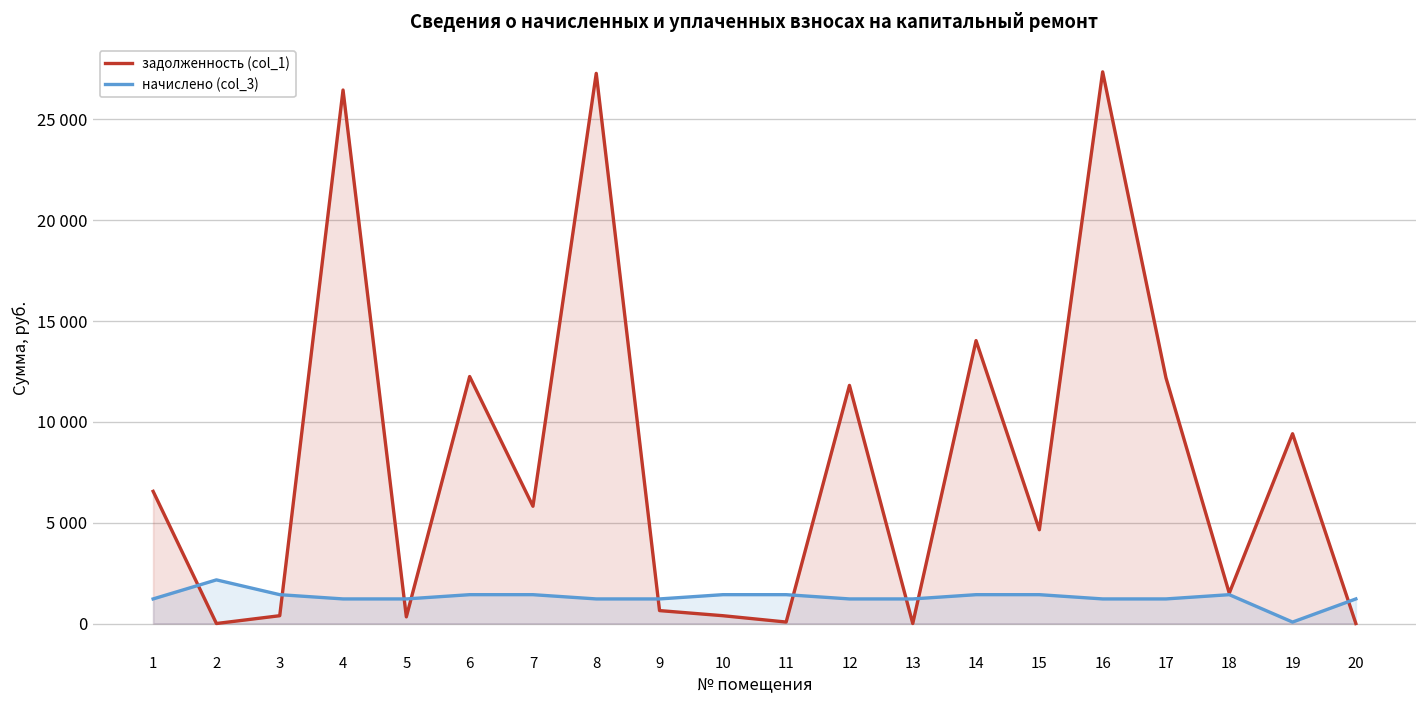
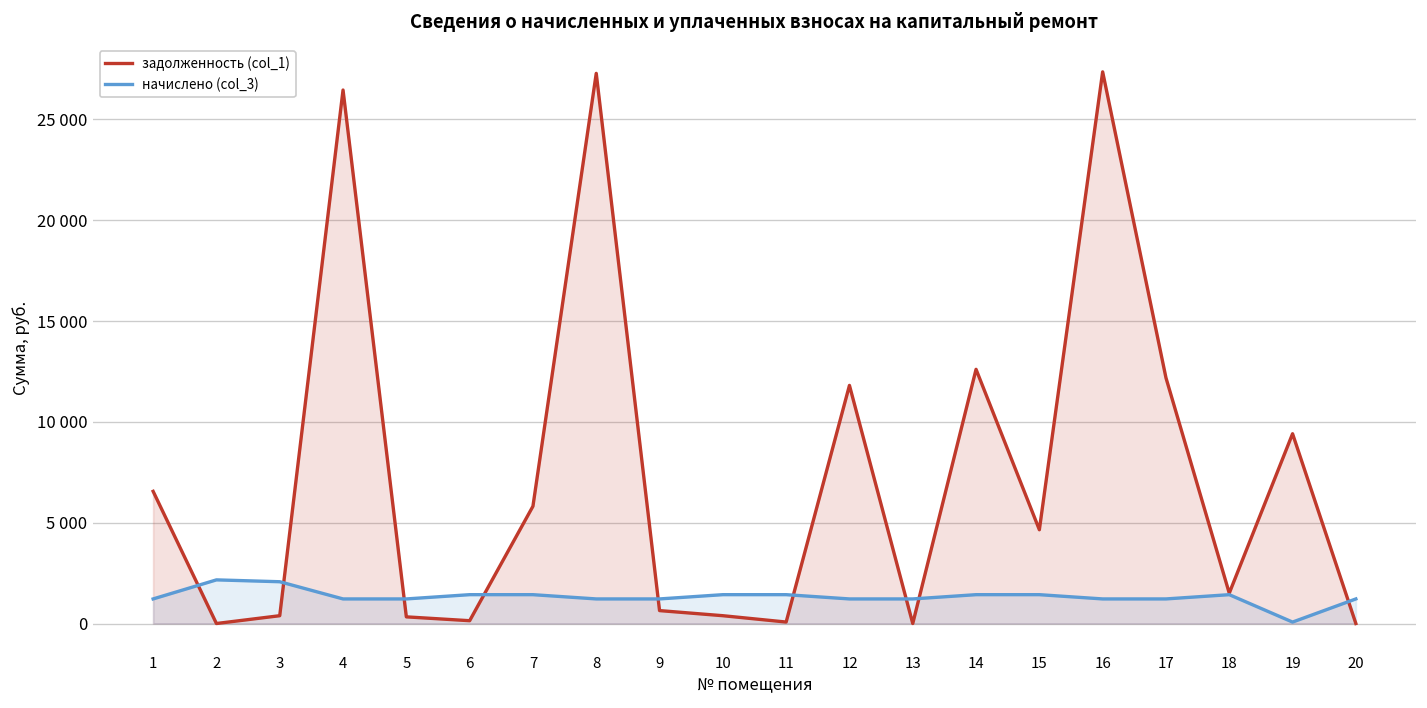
  {
    "задолженность (col_1)": {
      "1": 6600,
      "2": 0,
      "3": 400,
      "4": 26500,
      "5": 300,
-     "6": 12200,
+     "6": 100,
      "7": 5800,
      "8": 27300,
      "9": 600,
      "10": 400,
      "11": 100,
      "12": 11800,
      "13": 0,
-     "14": 14000,
+     "14": 12600,
      "15": 4600,
      "16": 27400,
      "17": 12200,
      "19": 9400,
      "20": 0
    },
    "начислено (col_3)": {
      "1": 1200,
      "2": 2200,
-     "3": 1400,
+     "3": 2100,
      "4": 1200,
      "5": 1200,
      "6": 1400,
      "7": 1400,
      "8": 1200,
      "9": 1200,
      "10": 1400,
      "11": 1400,
      "12": 1200,
      "13": 1200,
      "14": 1400,
      "15": 1400,
      "16": 1200,
      "17": 1200,
      "19": 100,
      "20": 1200
    }
  }
